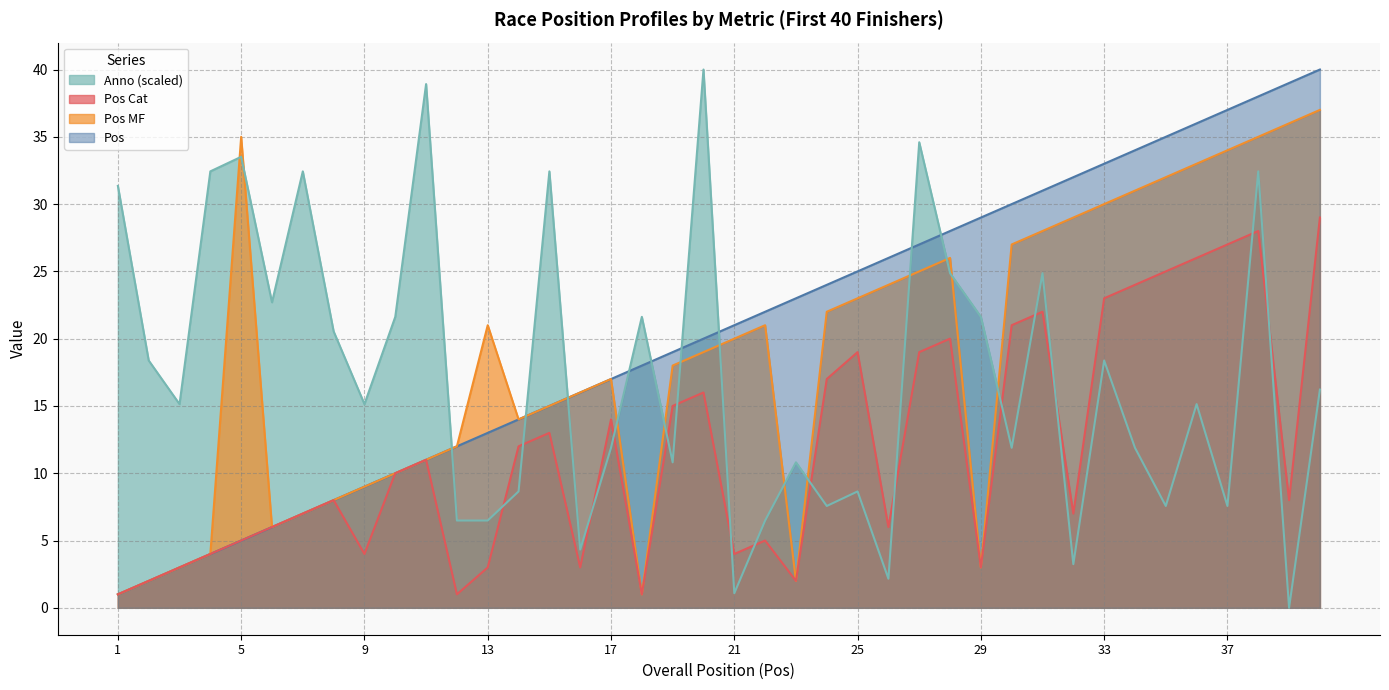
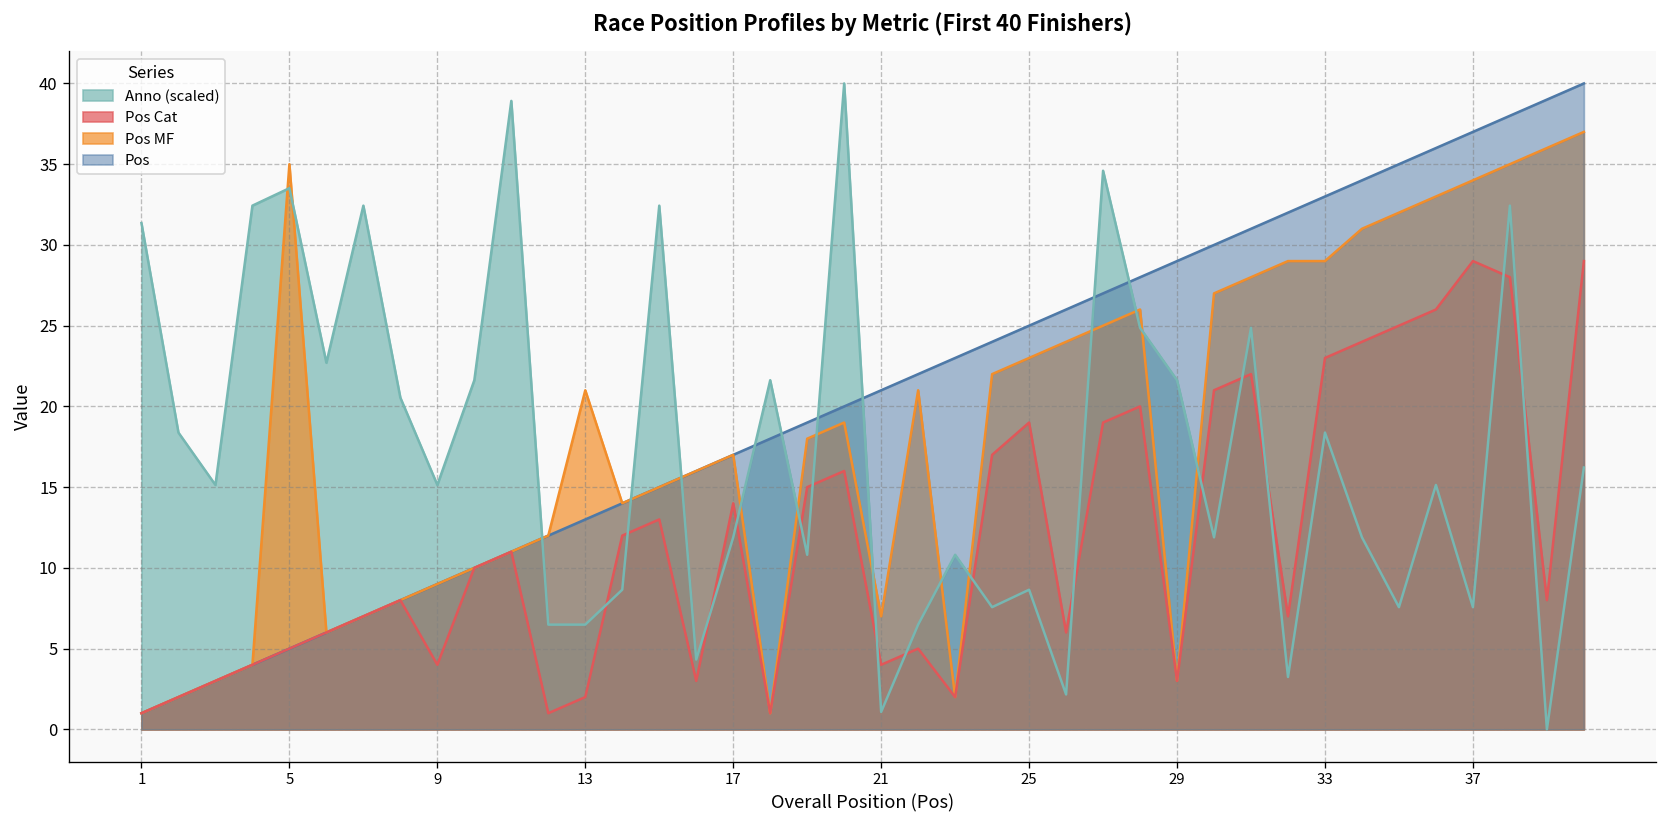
  {
    "Pos Cat": {
      "9": 4,
-     "13": 3,
+     "13": 2,
      "17": 14,
      "21": 4,
      "25": 19,
      "33": 23,
-     "37": 27
+     "37": 29
    },
    "Pos MF": {
      "5": 35,
      "13": 21,
-     "21": 20,
+     "21": 7,
      "25": 23,
-     "33": 30,
+     "33": 29,
      "37": 34
    }
  }
